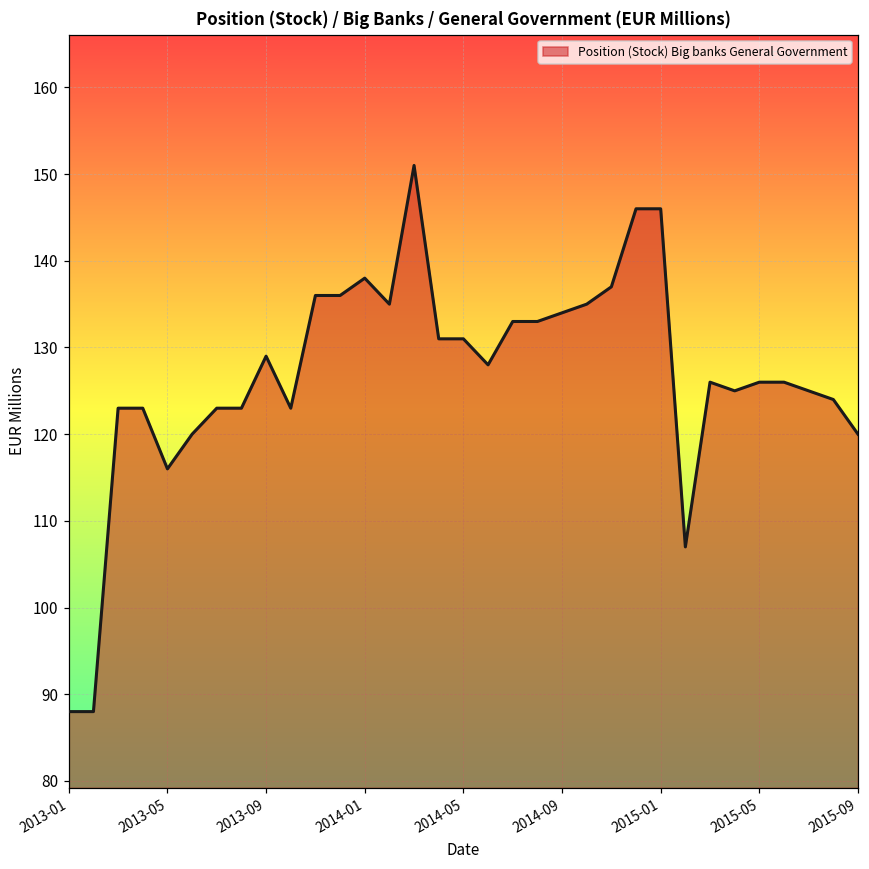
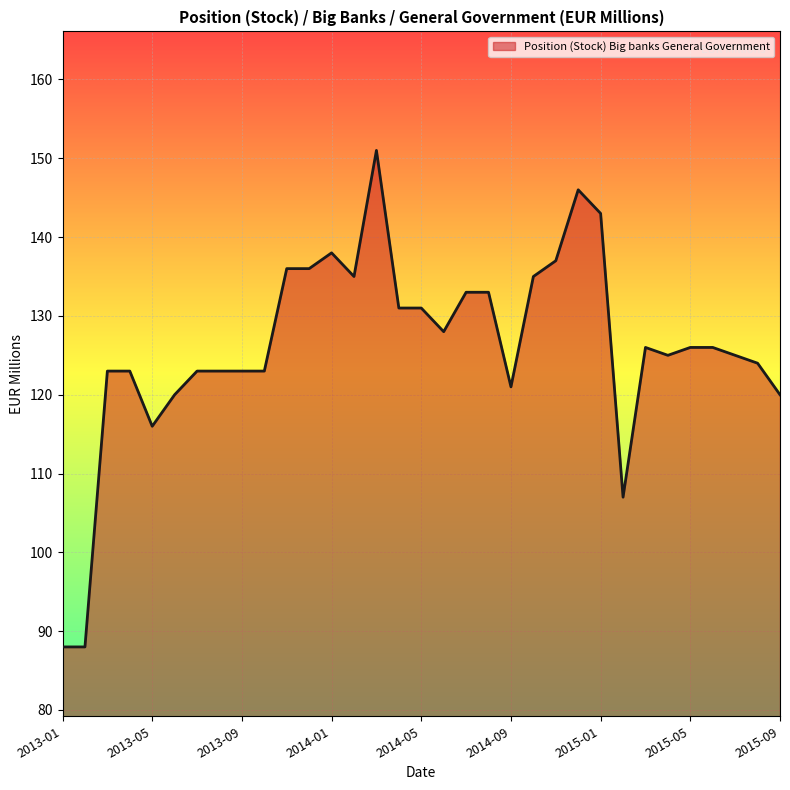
  {
    "2013-01": 88,
    "2013-05": 116,
-   "2013-09": 129,
+   "2013-09": 123,
    "2014-01": 138,
    "2014-05": 131,
-   "2014-09": 134,
-   "2015-01": 146,
+   "2014-09": 121,
+   "2015-01": 143,
    "2015-05": 126,
    "2015-09": 120
  }
